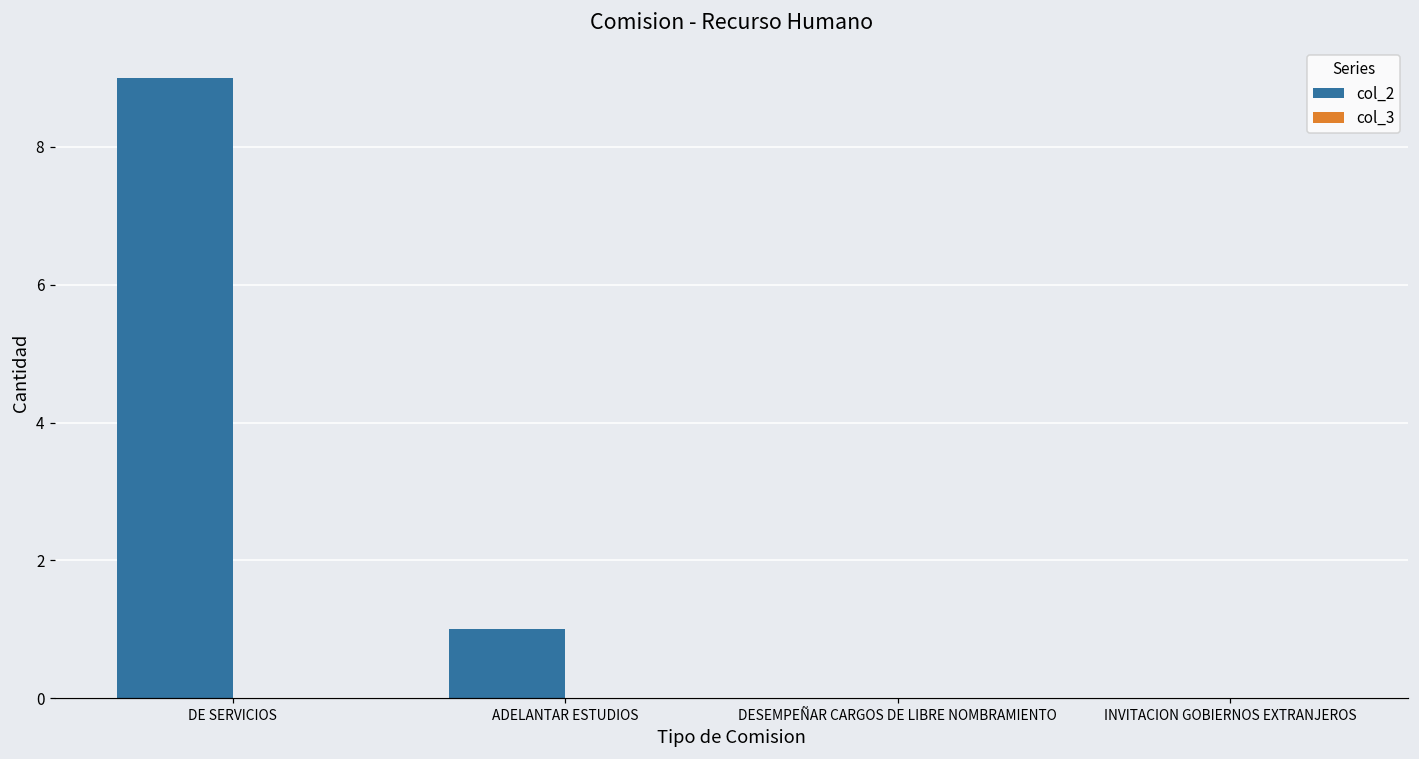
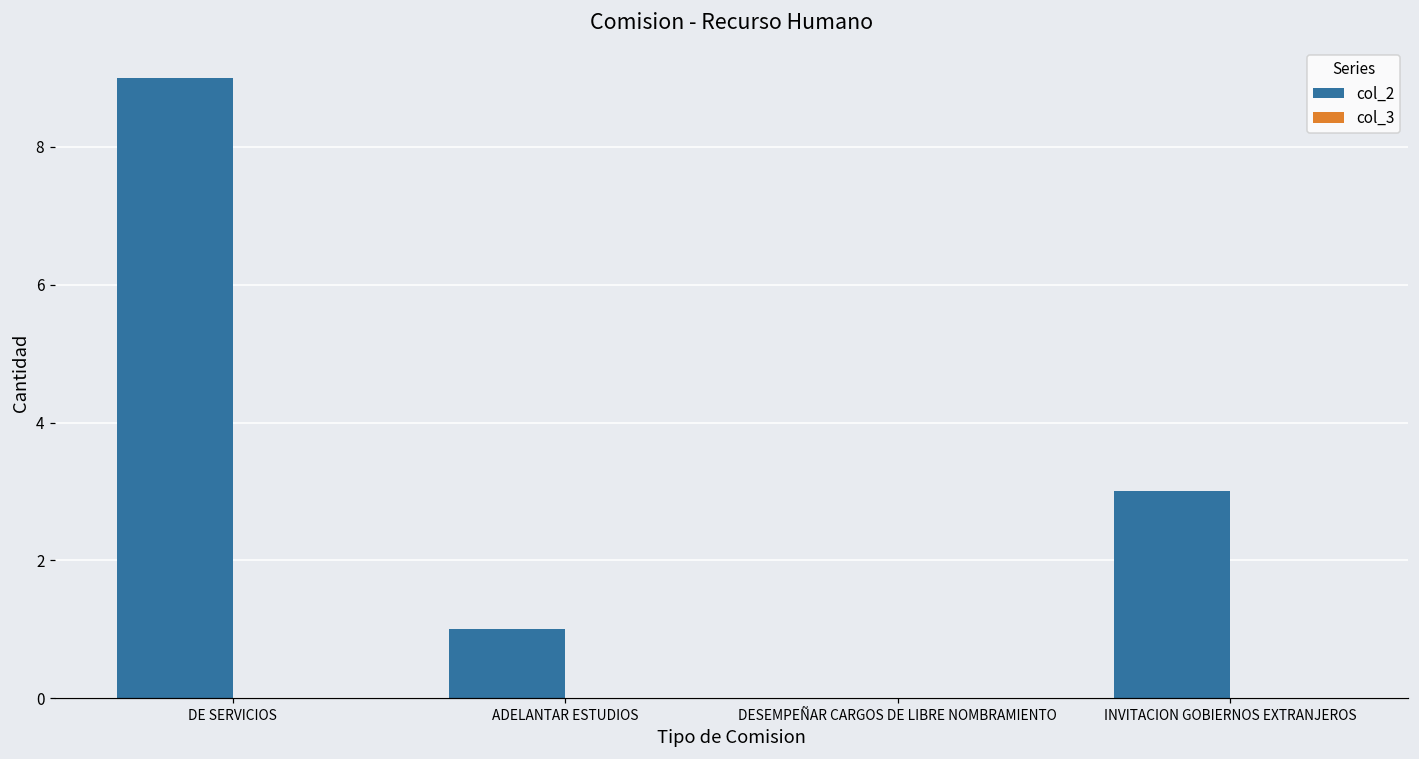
  {
    "col_2": {
      "DE SERVICIOS": 9,
      "ADELANTAR ESTUDIOS": 1,
      "DESEMPEÑAR CARGOS DE LIBRE NOMBRAMIENTO": 0,
-     "INVITACION GOBIERNOS EXTRANJEROS": 0
+     "INVITACION GOBIERNOS EXTRANJEROS": 3
    },
    "col_3": {
      "DE SERVICIOS": 0,
      "ADELANTAR ESTUDIOS": 0,
      "DESEMPEÑAR CARGOS DE LIBRE NOMBRAMIENTO": 0,
      "INVITACION GOBIERNOS EXTRANJEROS": 0
    }
  }
